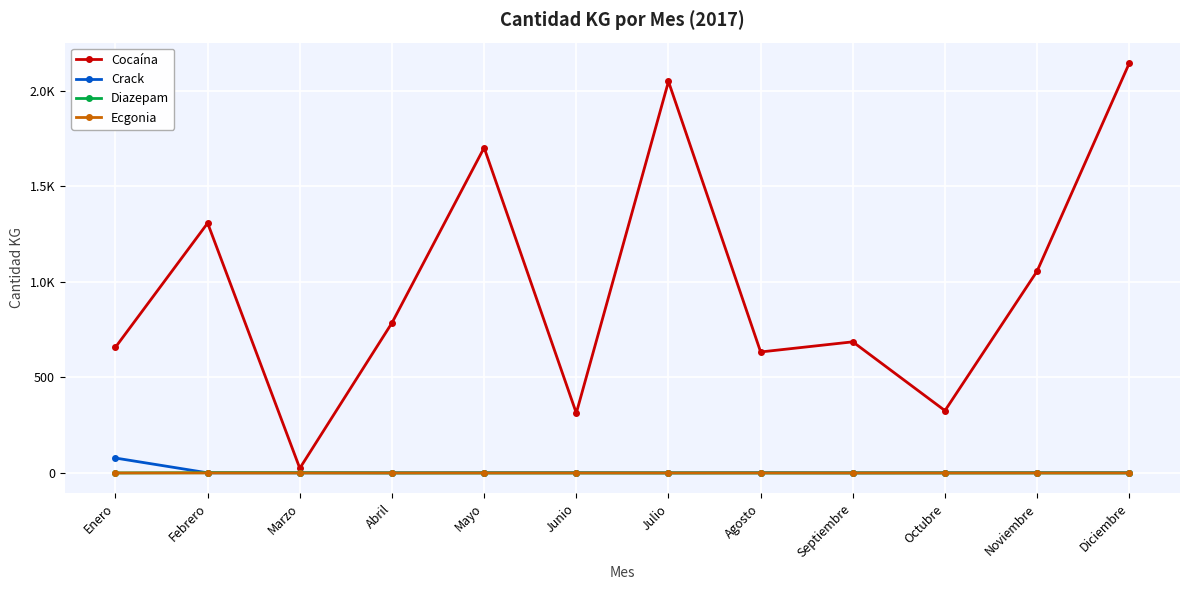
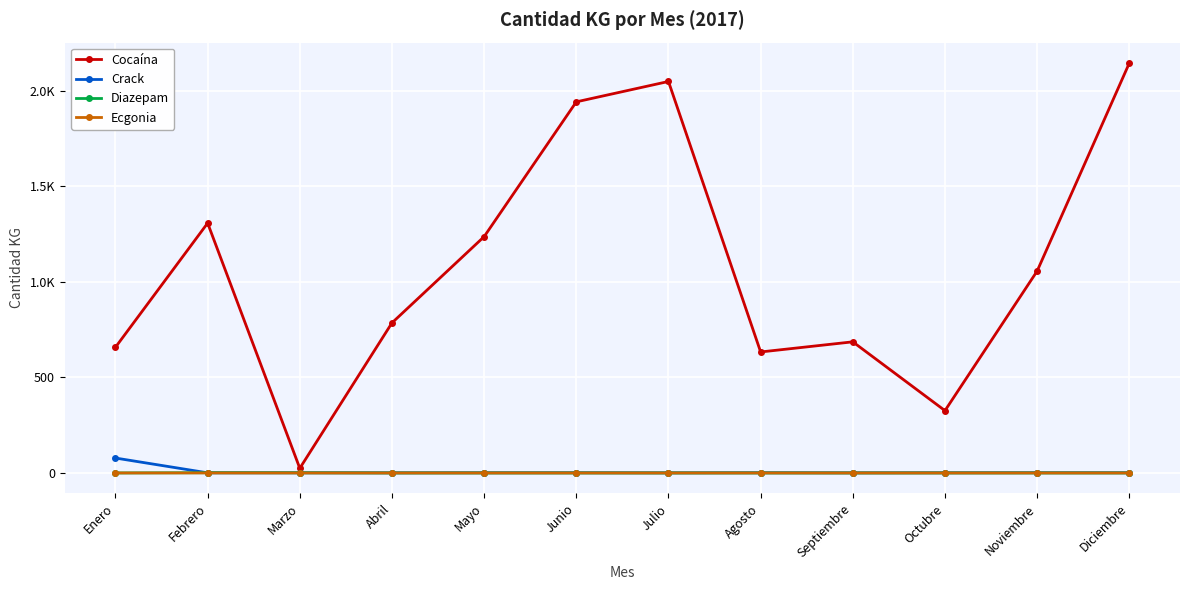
  {
    "Cocaína": {
      "Enero": 660,
      "Febrero": 1310,
      "Marzo": 20,
      "Abril": 780,
-     "Mayo": 1700,
-     "Junio": 310,
+     "Mayo": 1240,
+     "Junio": 1940,
      "Julio": 2050,
      "Agosto": 630,
      "Septiembre": 690,
      "Octubre": 330,
      "Noviembre": 1060,
      "Diciembre": 2140
    },
    "Crack": {
      "Enero": 80
    },
    "Ecgonia": {
      "Enero": 0
    }
  }
